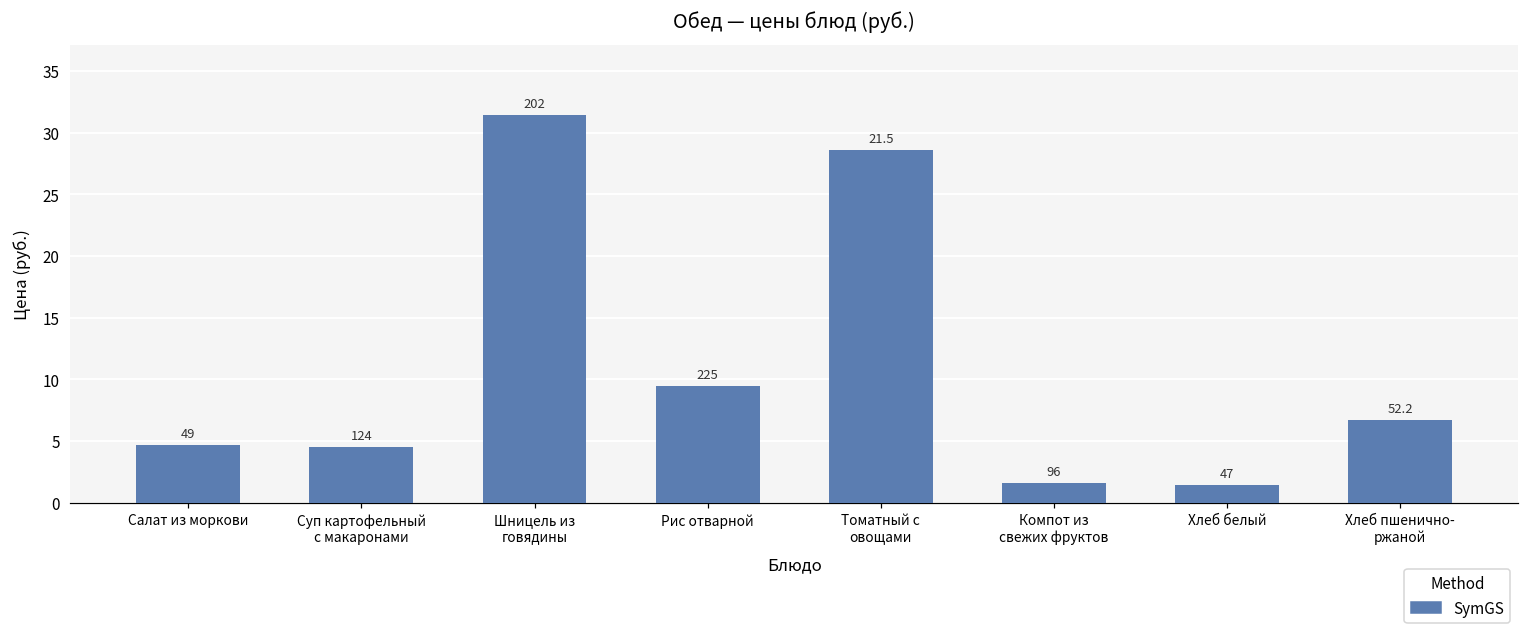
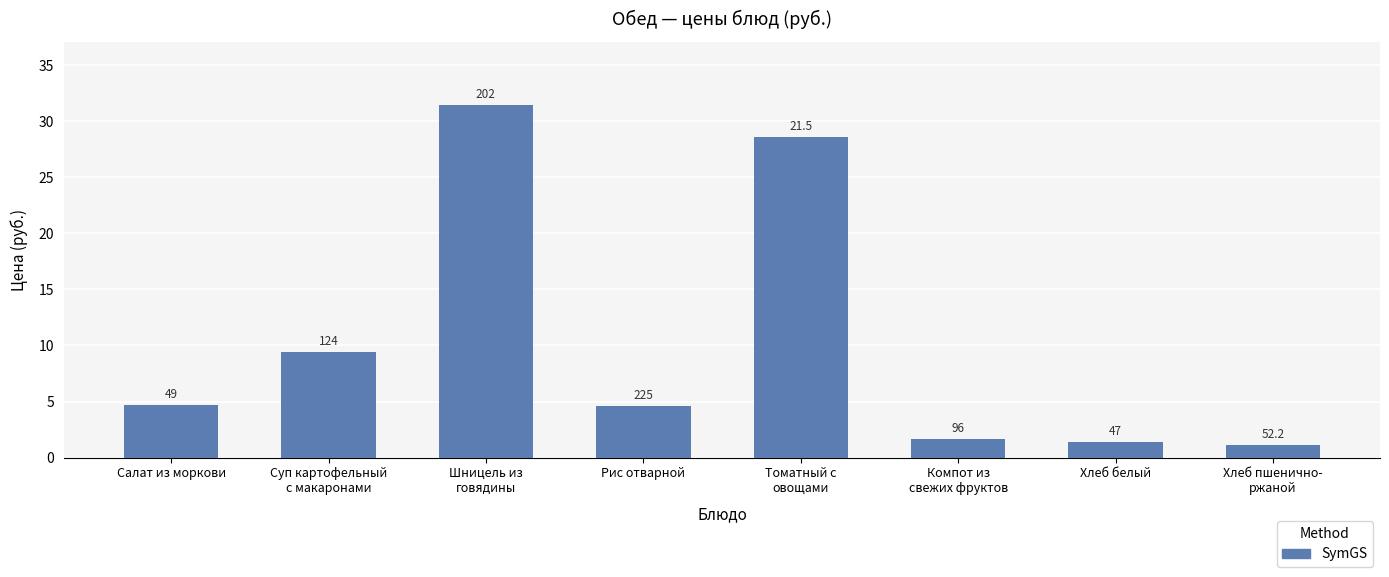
  {
-   "Суп картофельный с макаронами": 4.5,
-   "Рис отварной": 9.5,
-   "Хлеб пшенично- ржаной": 6.7
+   "Суп картофельный с макаронами": 9.4,
+   "Рис отварной": 4.6,
+   "Хлеб пшенично- ржаной": 1.1
  }
